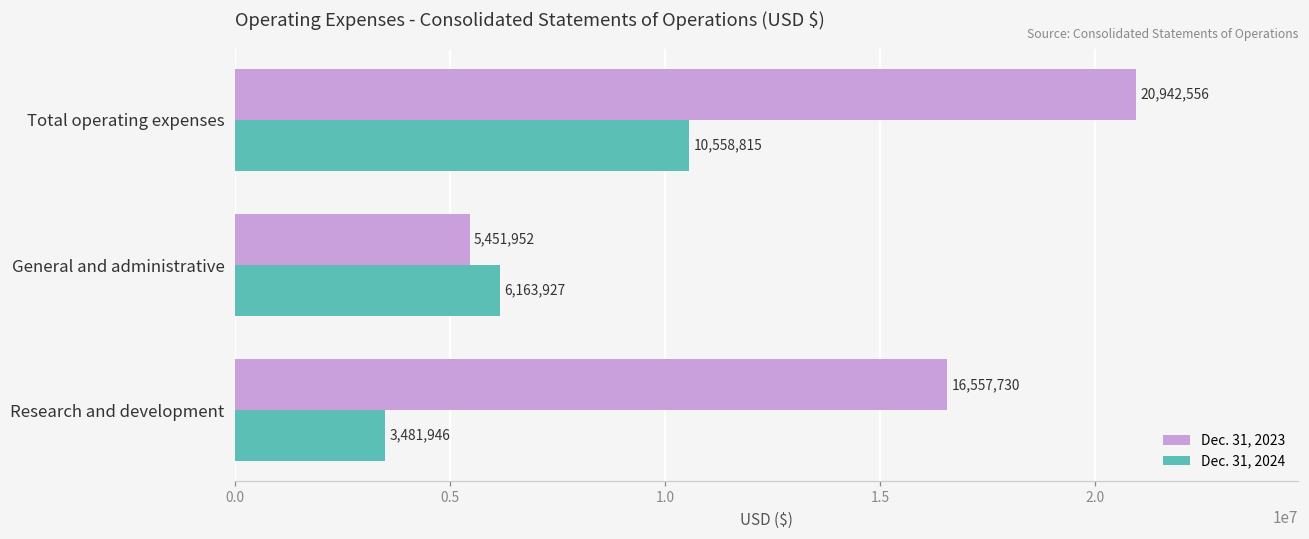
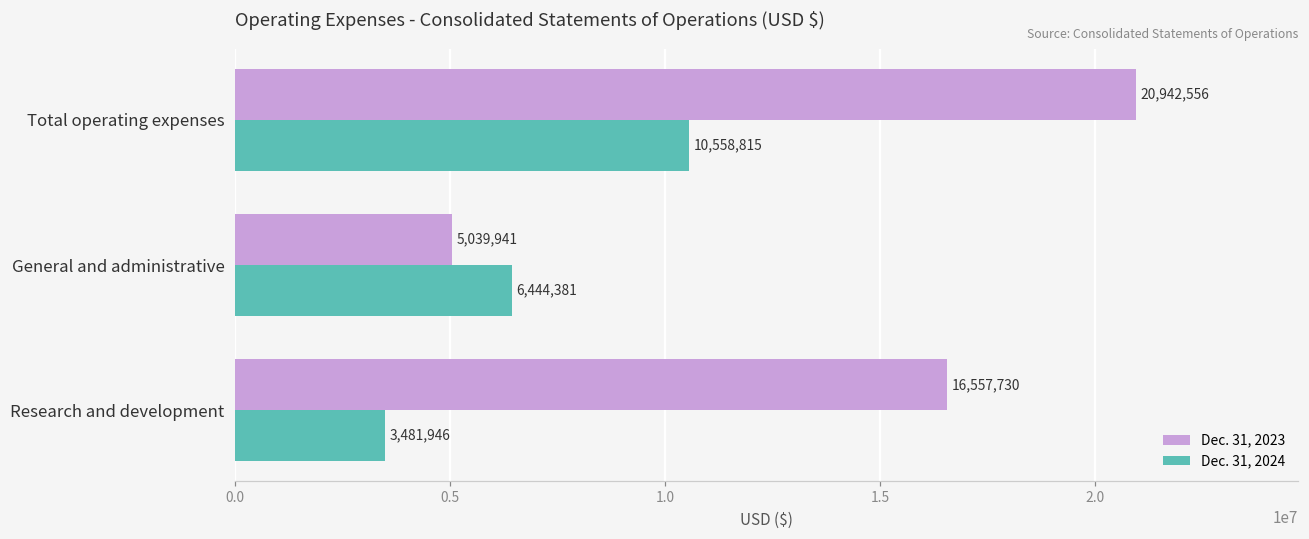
  {
    "Dec. 31, 2023": {
      "Total operating expenses": "20,942,556",
-     "General and administrative": "5,451,952",
+     "General and administrative": "5,039,941",
      "Research and development": "16,557,730"
    },
    "Dec. 31, 2024": {
      "Total operating expenses": "10,558,815",
-     "General and administrative": "6,163,927",
+     "General and administrative": "6,444,381",
      "Research and development": "3,481,946"
    }
  }
